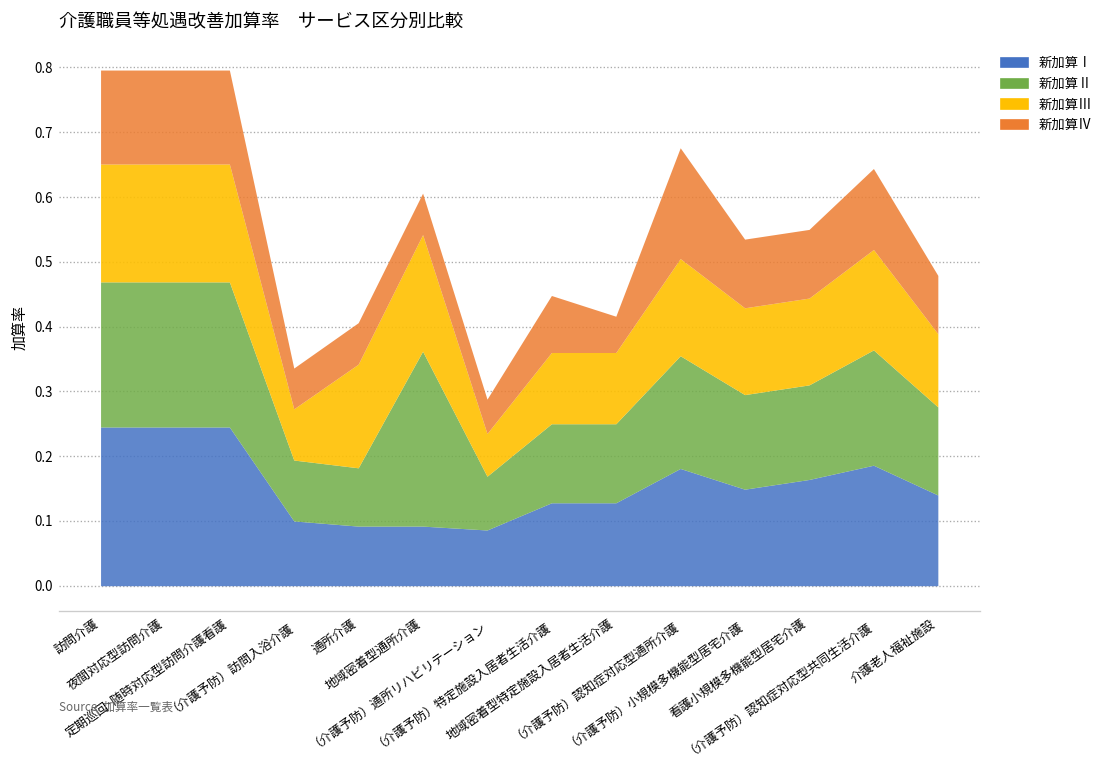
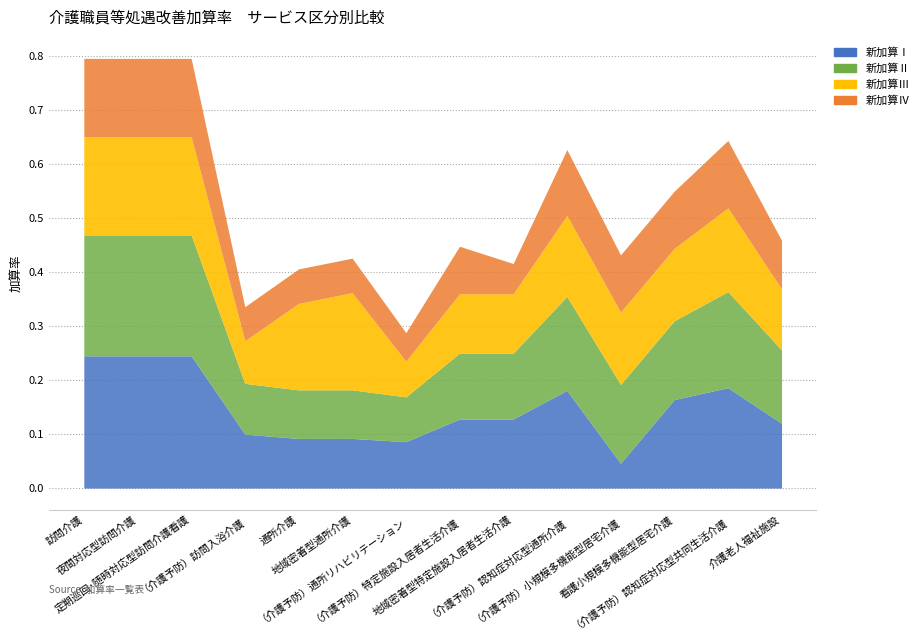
  {
    "新加算Ⅰ": {
      "訪問介護": 0.25,
      "夜間対応型訪問介護": 0.25,
      "定期巡回･随時対応型訪問介護看護": 0.25,
      "（介護予防）訪問入浴介護": 0.10,
      "通所介護": 0.09,
      "地域密着型通所介護": 0.09,
      "（介護予防）通所リハビリテーション": 0.09,
      "（介護予防）特定施設入居者生活介護": 0.13,
      "地域密着型特定施設入居者生活介護": 0.13,
      "（介護予防）認知症対応型通所介護": 0.18,
-     "（介護予防）小規模多機能型居宅介護": 0.15,
+     "（介護予防）小規模多機能型居宅介護": 0.05,
      "看護小規模多機能型居宅介護": 0.16,
      "（介護予防）認知症対応型共同生活介護": 0.19,
-     "介護老人福祉施設": 0.14
+     "介護老人福祉施設": 0.12
    },
    "新加算Ⅱ": {
      "訪問介護": 0.22,
      "夜間対応型訪問介護": 0.22,
      "定期巡回･随時対応型訪問介護看護": 0.22,
      "（介護予防）訪問入浴介護": 0.09,
      "通所介護": 0.09,
-     "地域密着型通所介護": 0.27,
+     "地域密着型通所介護": 0.09,
      "（介護予防）通所リハビリテーション": 0.08,
      "（介護予防）特定施設入居者生活介護": 0.12,
      "地域密着型特定施設入居者生活介護": 0.12,
      "（介護予防）認知症対応型通所介護": 0.17,
      "（介護予防）小規模多機能型居宅介護": 0.15,
      "看護小規模多機能型居宅介護": 0.15,
      "（介護予防）認知症対応型共同生活介護": 0.18,
      "介護老人福祉施設": 0.14
    },
    "新加算Ⅲ": {
      "訪問介護": 0.18,
      "夜間対応型訪問介護": 0.18,
      "定期巡回･随時対応型訪問介護看護": 0.18,
      "（介護予防）訪問入浴介護": 0.08,
      "通所介護": 0.16,
      "地域密着型通所介護": 0.18,
      "（介護予防）通所リハビリテーション": 0.07,
      "（介護予防）特定施設入居者生活介護": 0.11,
      "地域密着型特定施設入居者生活介護": 0.11,
      "（介護予防）認知症対応型通所介護": 0.15,
      "（介護予防）小規模多機能型居宅介護": 0.13,
      "看護小規模多機能型居宅介護": 0.13,
      "（介護予防）認知症対応型共同生活介護": 0.16,
      "介護老人福祉施設": 0.11
    },
    "新加算Ⅳ": {
      "訪問介護": 0.15,
      "夜間対応型訪問介護": 0.15,
      "定期巡回･随時対応型訪問介護看護": 0.15,
      "（介護予防）訪問入浴介護": 0.06,
      "通所介護": 0.06,
      "地域密着型通所介護": 0.06,
      "（介護予防）通所リハビリテーション": 0.05,
      "（介護予防）特定施設入居者生活介護": 0.09,
      "地域密着型特定施設入居者生活介護": 0.06,
-     "（介護予防）認知症対応型通所介護": 0.17,
+     "（介護予防）認知症対応型通所介護": 0.12,
      "（介護予防）小規模多機能型居宅介護": 0.11,
      "看護小規模多機能型居宅介護": 0.11,
      "（介護予防）認知症対応型共同生活介護": 0.13,
      "介護老人福祉施設": 0.09
    }
  }
